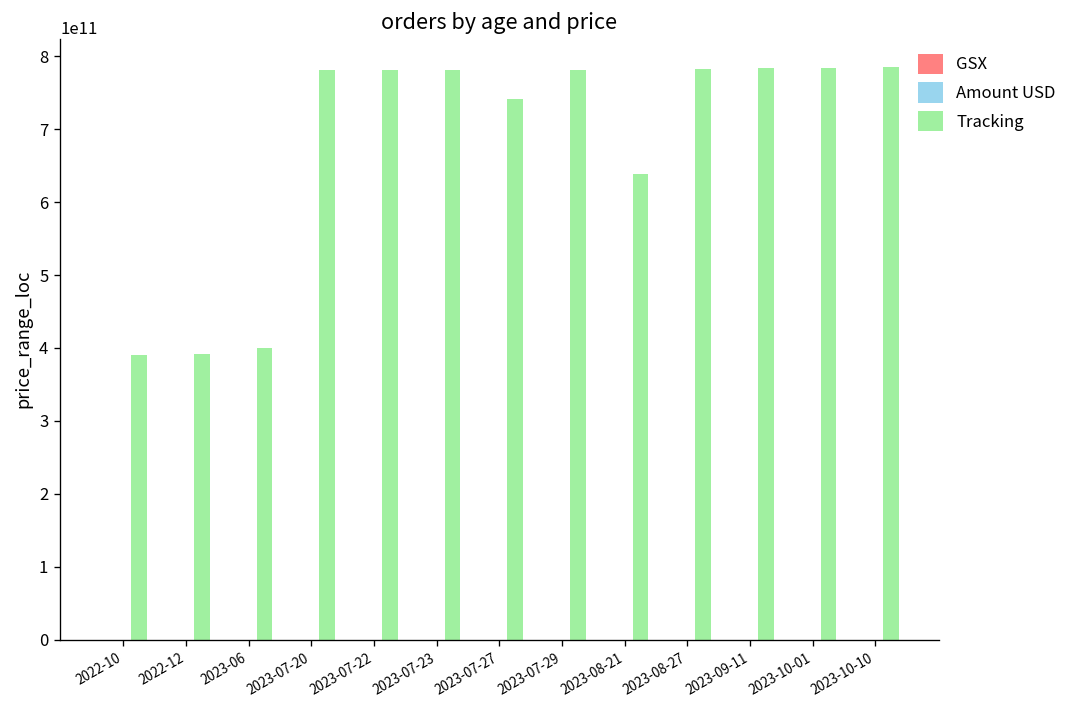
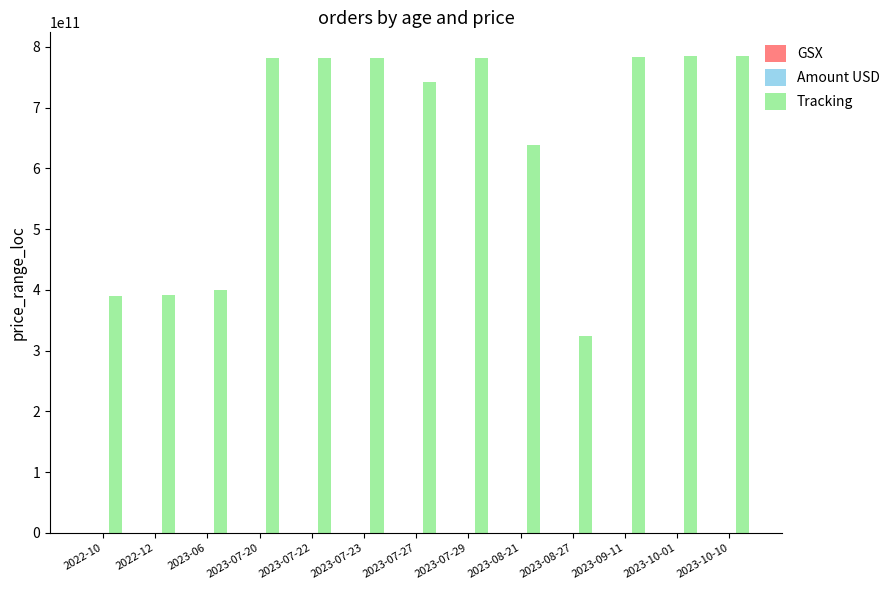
  {
    "Tracking": {
      "2022-10": 390000000000,
      "2022-12": 390000000000,
      "2023-06": 400000000000,
      "2023-07-20": 780000000000,
      "2023-07-22": 780000000000,
      "2023-07-23": 780000000000,
      "2023-07-27": 740000000000,
      "2023-07-29": 780000000000,
      "2023-08-21": 640000000000,
-     "2023-08-27": 780000000000,
+     "2023-08-27": 320000000000,
      "2023-09-11": 780000000000,
      "2023-10-01": 780000000000,
      "2023-10-10": 780000000000
    }
  }
